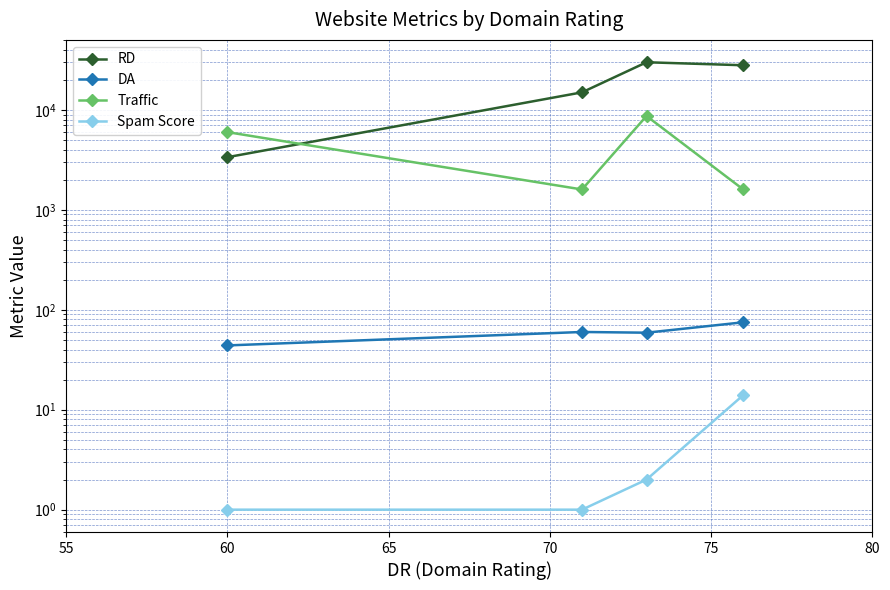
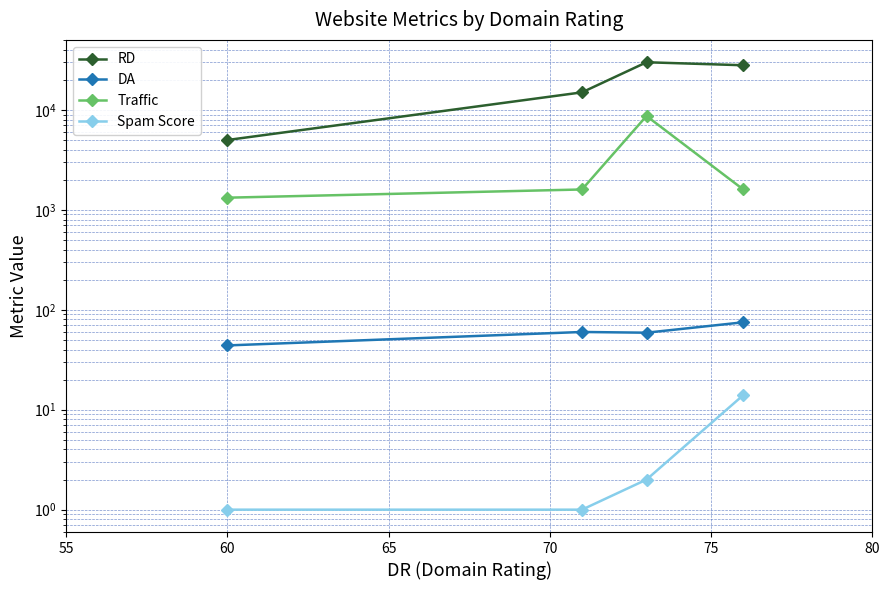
  {
    "RD": {
-     "60": 3400
+     "60": 5000
    },
    "DA": {
      "60": 40
    },
    "Traffic": {
-     "60": 6000
+     "60": 1300
    },
    "Spam Score": {
      "60": 1
    }
  }
